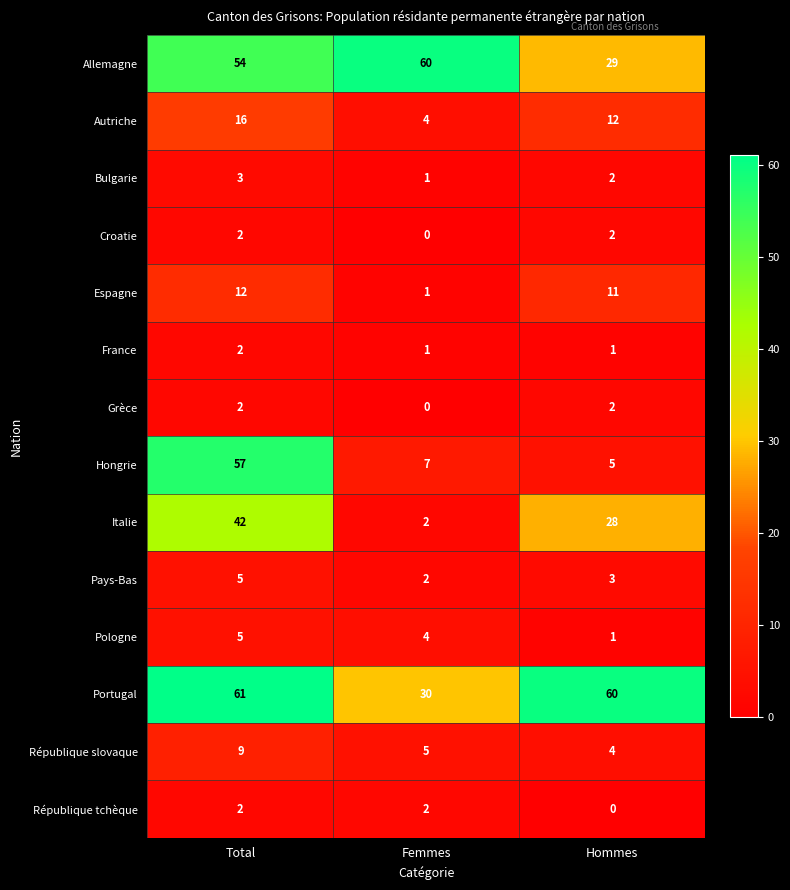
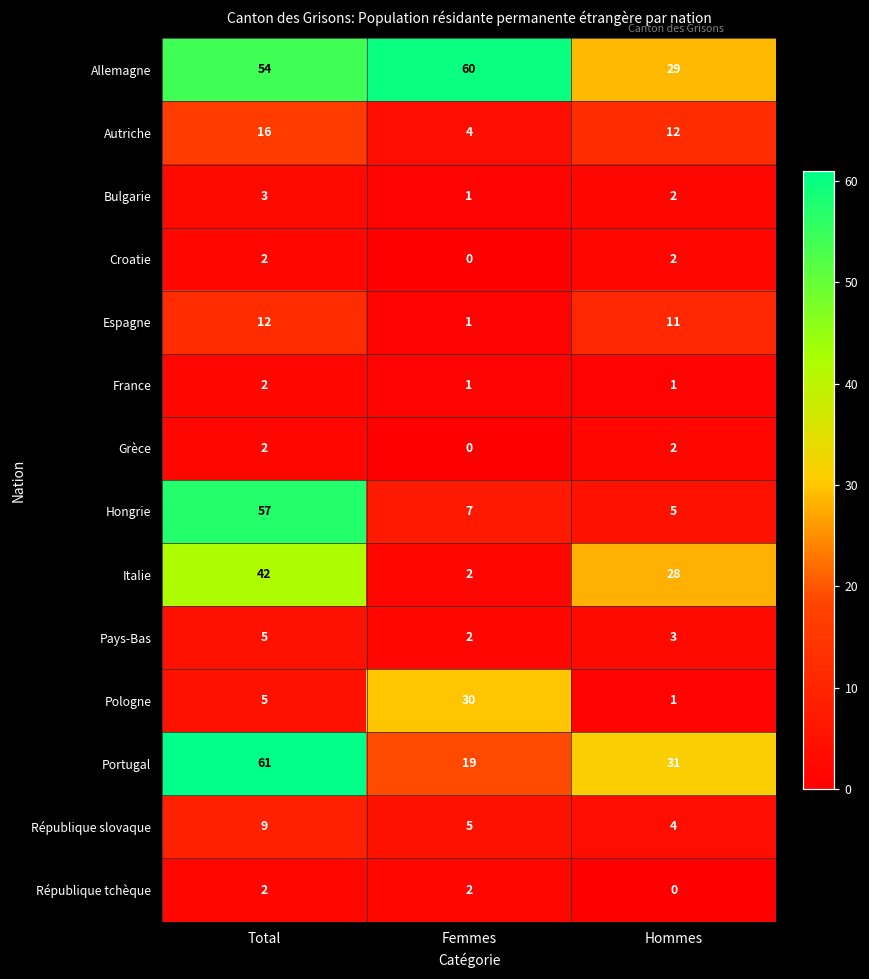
  {
    "Allemagne": {
      "Total": 54,
      "Femmes": 60,
      "Hommes": 29
    },
    "Autriche": {
      "Total": 16,
      "Femmes": 4,
      "Hommes": 12
    },
    "Bulgarie": {
      "Total": 3,
      "Femmes": 1,
      "Hommes": 2
    },
    "Croatie": {
      "Total": 2,
      "Femmes": 0,
      "Hommes": 2
    },
    "Espagne": {
      "Total": 12,
      "Femmes": 1,
      "Hommes": 11
    },
    "France": {
      "Total": 2,
      "Femmes": 1,
      "Hommes": 1
    },
    "Grèce": {
      "Total": 2,
      "Femmes": 0,
      "Hommes": 2
    },
    "Hongrie": {
      "Total": 57,
      "Femmes": 7,
      "Hommes": 5
    },
    "Italie": {
      "Total": 42,
      "Femmes": 2,
      "Hommes": 28
    },
    "Pays-Bas": {
      "Total": 5,
      "Femmes": 2,
      "Hommes": 3
    },
    "Pologne": {
      "Total": 5,
-     "Femmes": 4,
+     "Femmes": 30,
      "Hommes": 1
    },
    "Portugal": {
      "Total": 61,
-     "Femmes": 30,
-     "Hommes": 60
+     "Femmes": 19,
+     "Hommes": 31
    },
    "République slovaque": {
      "Total": 9,
      "Femmes": 5,
      "Hommes": 4
    },
    "République tchèque": {
      "Total": 2,
      "Femmes": 2,
      "Hommes": 0
    }
  }
